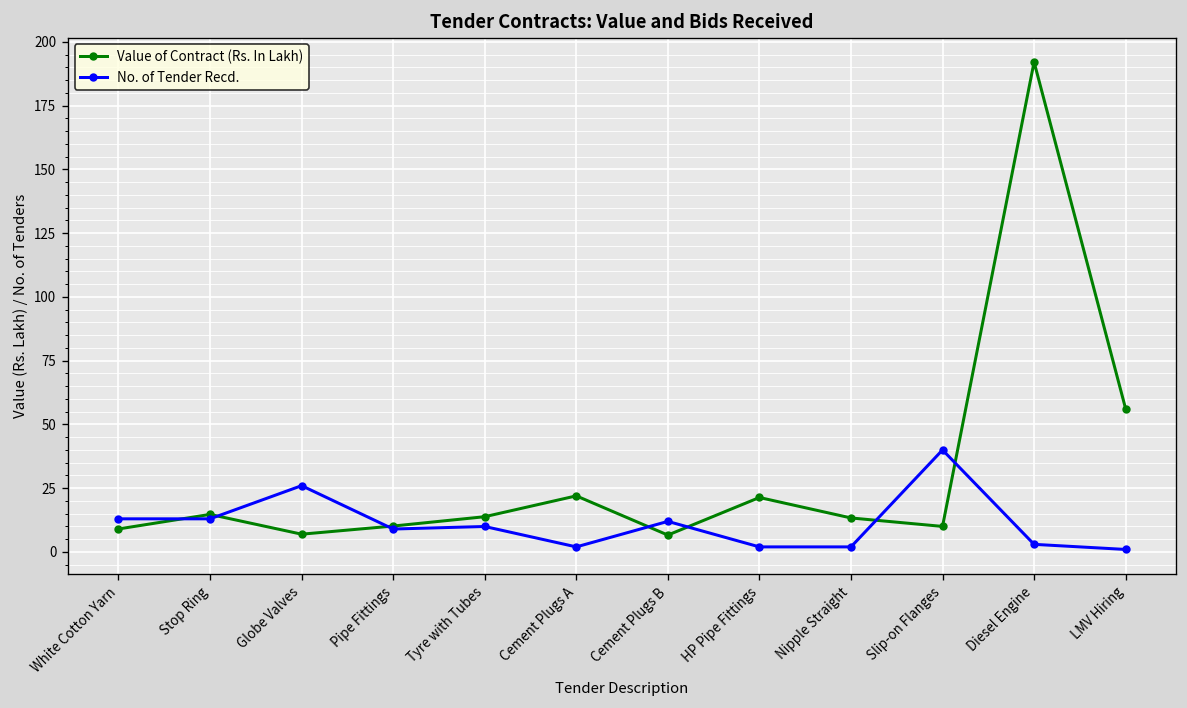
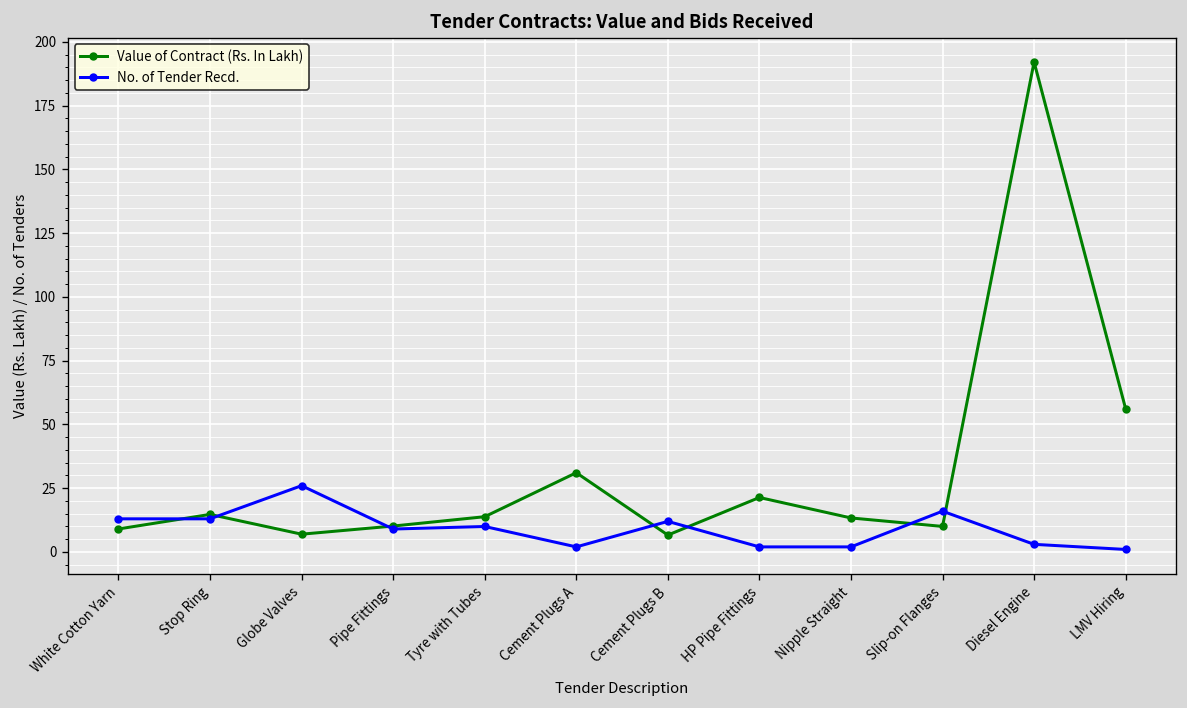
  {
    "Value of Contract (Rs. In Lakh)": {
      "White Cotton Yarn": 9,
      "Stop Ring": 15,
      "Globe Valves": 7,
      "Tyre with Tubes": 14,
-     "Cement Plugs A": 22,
+     "Cement Plugs A": 31,
      "Cement Plugs B": 7,
      "HP Pipe Fittings": 21,
      "Nipple Straight": 13,
      "Slip-on Flanges": 10,
      "Diesel Engine": 192,
      "LMV Hiring": 56
    },
    "No. of Tender Recd.": {
      "White Cotton Yarn": 13,
      "Stop Ring": 13,
      "Globe Valves": 26,
      "Tyre with Tubes": 10,
      "Cement Plugs A": 2,
      "Cement Plugs B": 12,
      "HP Pipe Fittings": 2,
      "Nipple Straight": 2,
-     "Slip-on Flanges": 40,
+     "Slip-on Flanges": 16,
      "Diesel Engine": 3,
      "LMV Hiring": 1
    }
  }
